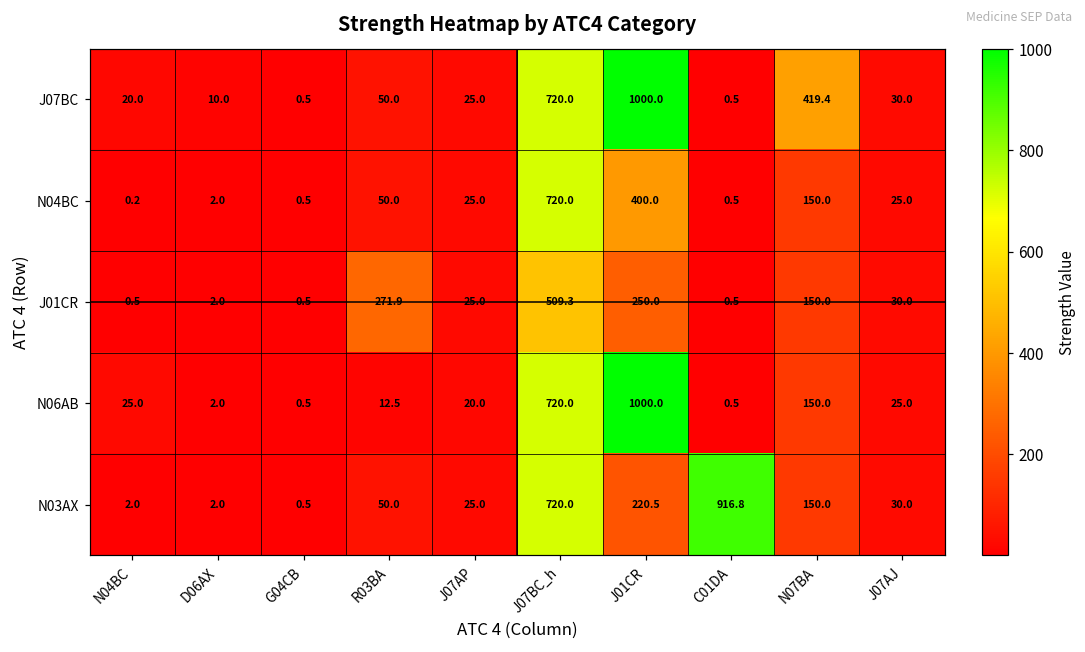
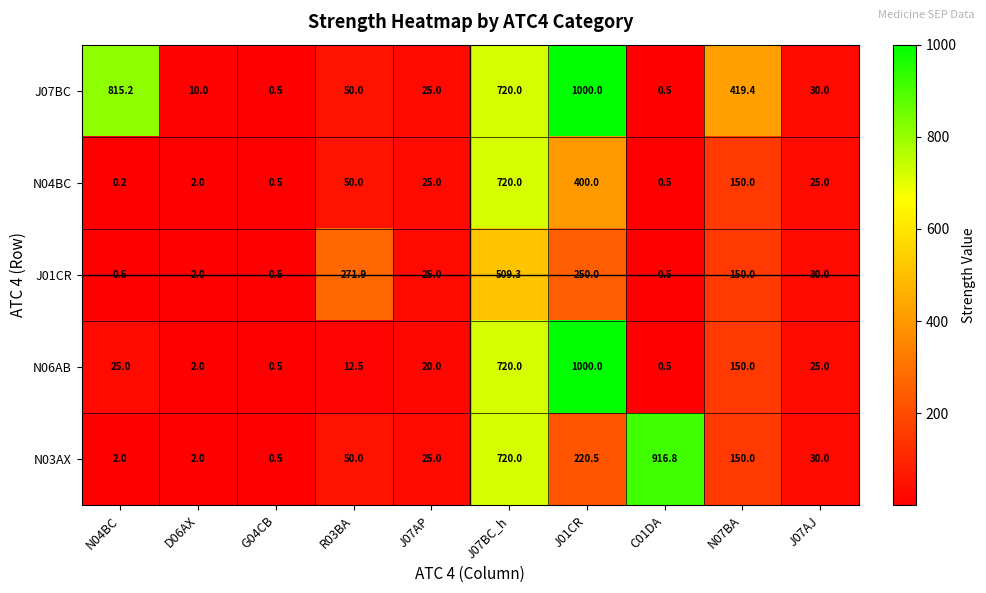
  {
    "J07BC": {
-     "N04BC": 20.0,
+     "N04BC": 815.2,
      "D06AX": 10.0,
      "G04CB": 0.5,
      "R03BA": 50.0,
      "J07AP": 25.0,
      "J07BC_h": 720.0,
      "J01CR": 1000.0,
      "C01DA": 0.5,
      "N07BA": 419.4,
      "J07AJ": 30.0
    },
    "N04BC": {
      "N04BC": 0.2,
      "D06AX": 2.0,
      "G04CB": 0.5,
      "R03BA": 50.0,
      "J07AP": 25.0,
      "J07BC_h": 720.0,
      "J01CR": 400.0,
      "C01DA": 0.5,
      "N07BA": 150.0,
      "J07AJ": 25.0
    },
    "J01CR": {
      "N04BC": 0.5,
      "D06AX": 2.0,
      "G04CB": 0.5,
      "R03BA": 271.9,
      "J07AP": 25.0,
      "J07BC_h": 509.3,
      "J01CR": 250.0,
      "C01DA": 0.5,
      "N07BA": 150.0,
      "J07AJ": 30.0
    },
    "N06AB": {
      "N04BC": 25.0,
      "D06AX": 2.0,
      "G04CB": 0.5,
      "R03BA": 12.5,
      "J07AP": 20.0,
      "J07BC_h": 720.0,
      "J01CR": 1000.0,
      "C01DA": 0.5,
      "N07BA": 150.0,
      "J07AJ": 25.0
    },
    "N03AX": {
      "N04BC": 2.0,
      "D06AX": 2.0,
      "G04CB": 0.5,
      "R03BA": 50.0,
      "J07AP": 25.0,
      "J07BC_h": 720.0,
      "J01CR": 220.5,
      "C01DA": 916.8,
      "N07BA": 150.0,
      "J07AJ": 30.0
    }
  }
